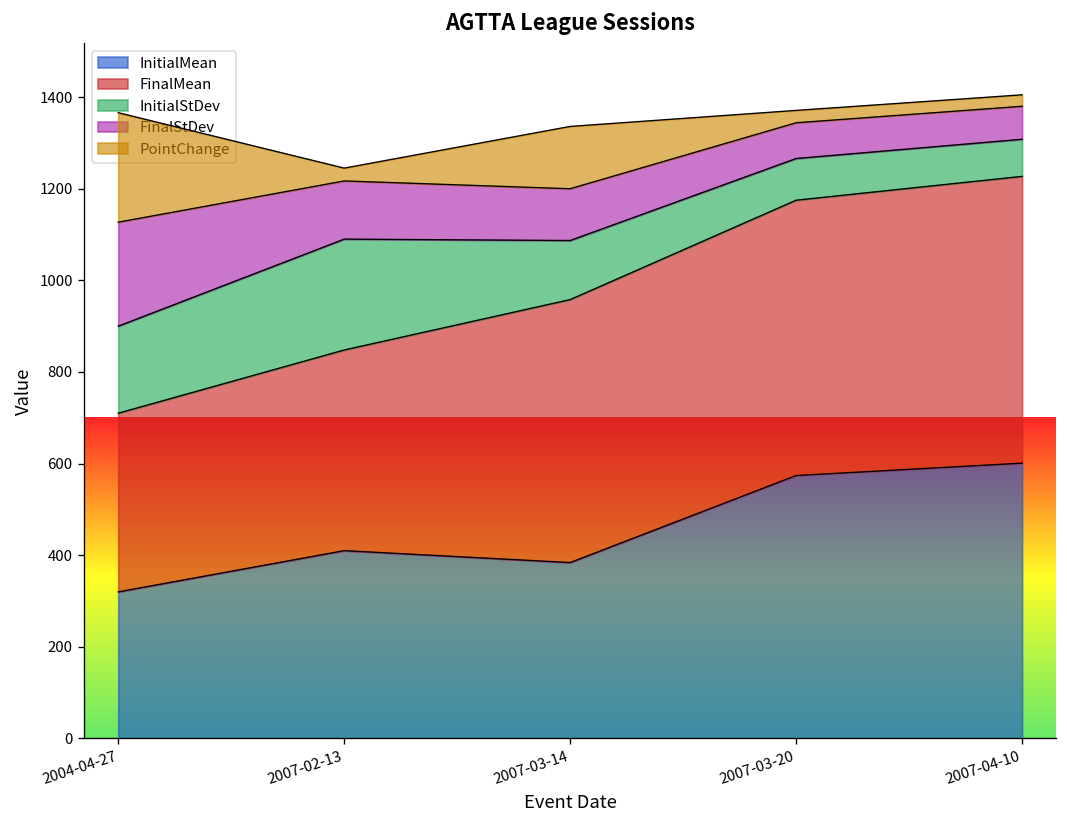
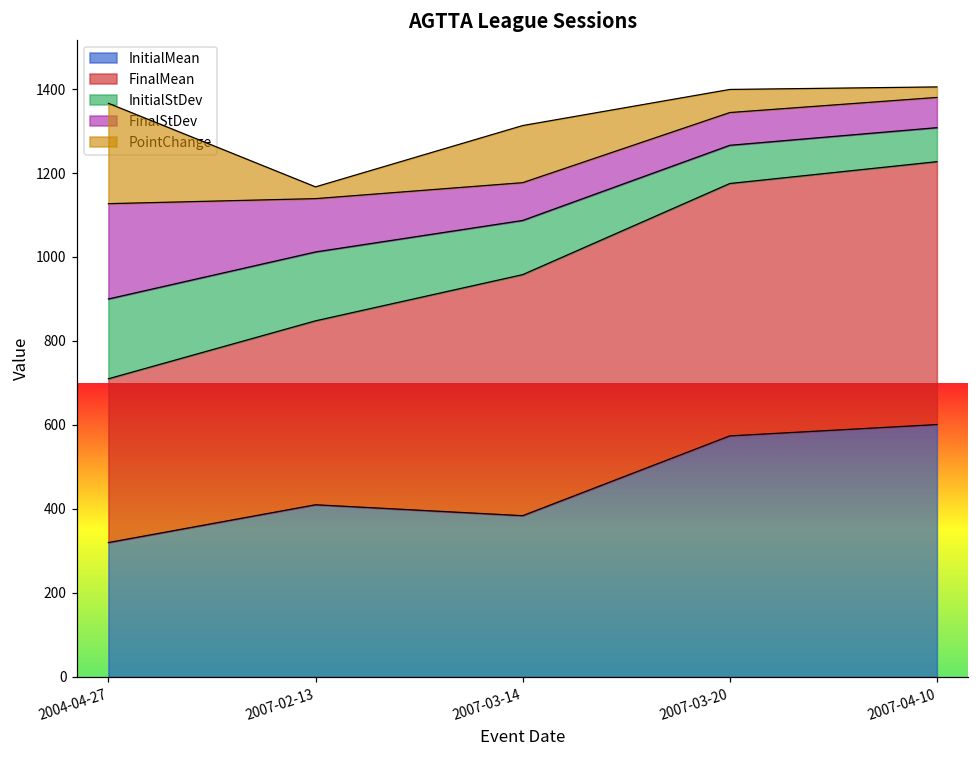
  {
    "InitialMean": {
      "2004-04-27": 320,
      "2007-02-13": 410,
      "2007-03-14": 380,
      "2007-03-20": 570,
      "2007-04-10": 600
    },
    "FinalMean": {
      "2004-04-27": 390,
      "2007-02-13": 440,
      "2007-03-14": 570,
      "2007-03-20": 600,
      "2007-04-10": 630
    },
    "InitialStDev": {
      "2004-04-27": 190,
-     "2007-02-13": 240,
+     "2007-02-13": 160,
      "2007-03-14": 130,
      "2007-03-20": 90,
      "2007-04-10": 80
    },
    "FinalStDev": {
      "2004-04-27": 230,
      "2007-02-13": 130,
-     "2007-03-14": 110,
+     "2007-03-14": 90,
      "2007-03-20": 80,
      "2007-04-10": 70
    },
    "PointChange": {
      "2007-02-13": 30,
      "2007-03-14": 140,
-     "2007-03-20": 30,
+     "2007-03-20": 60,
      "2007-04-10": 30
    }
  }
